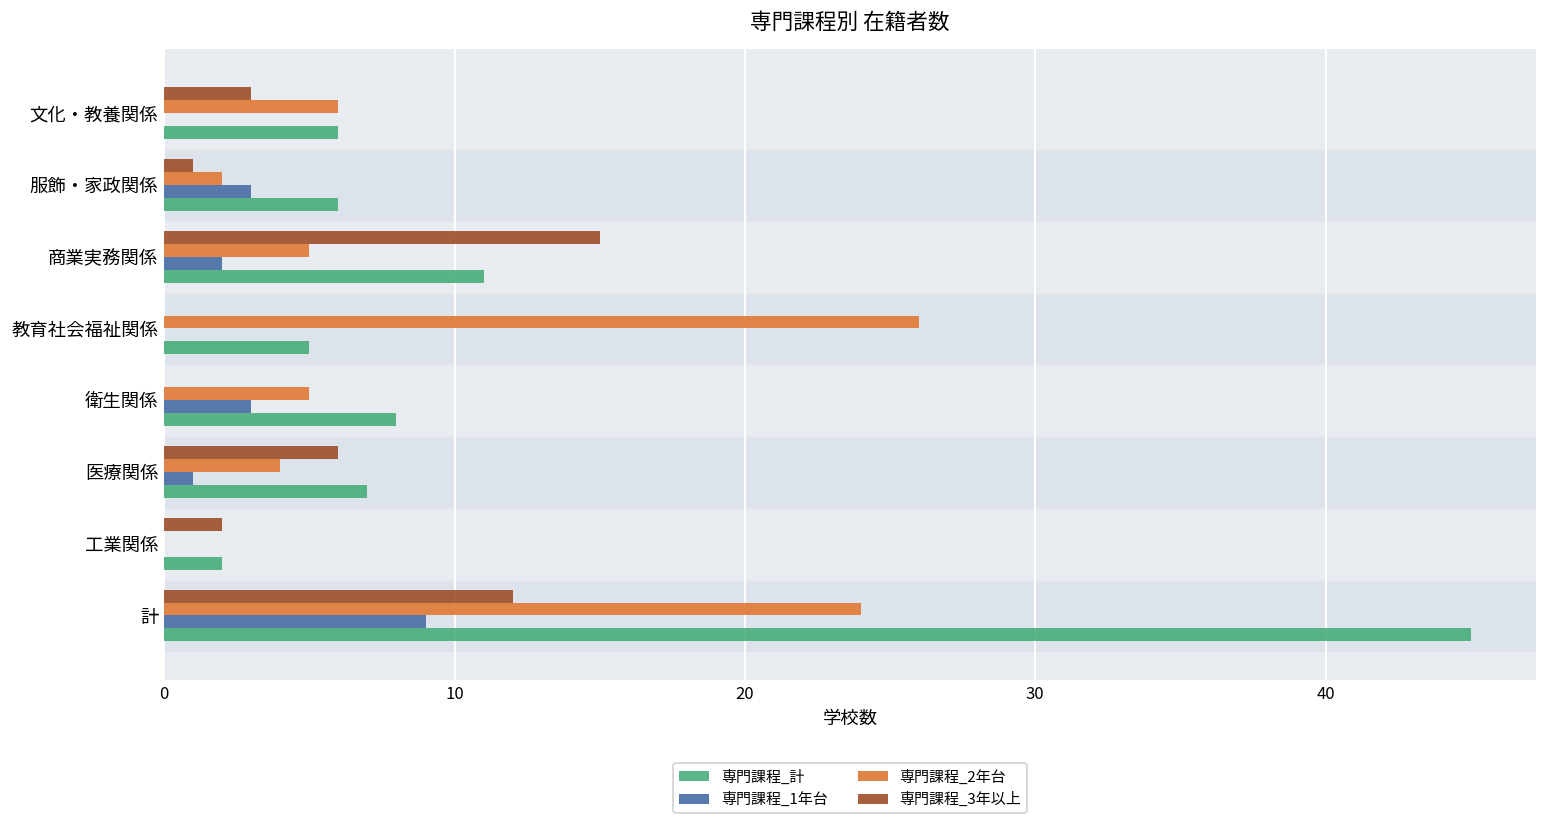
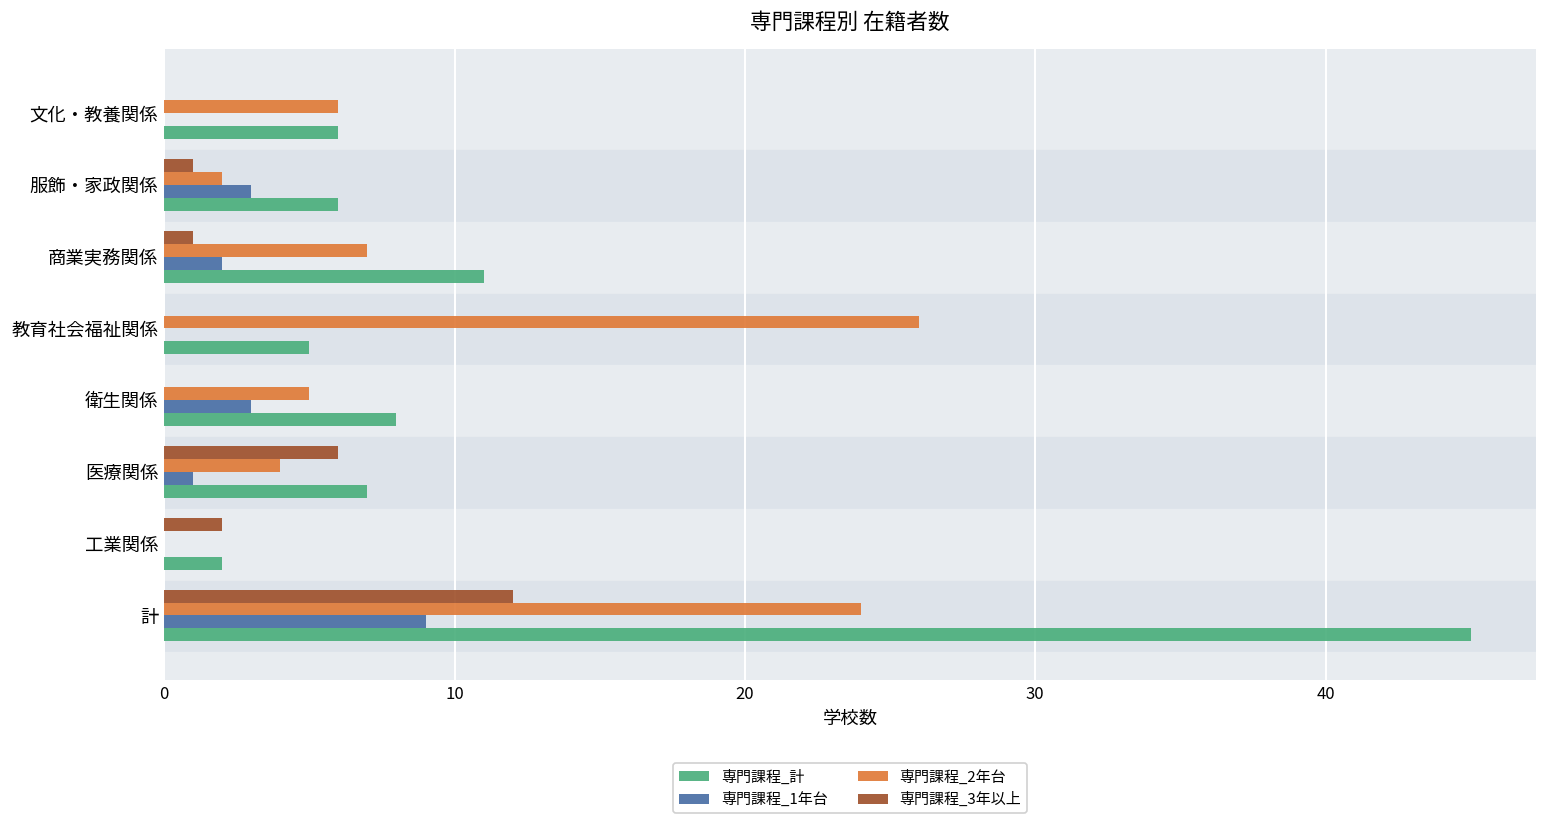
  {
    "専門課程_計": {
      "文化・教養関係": 6,
      "服飾・家政関係": 6,
      "商業実務関係": 11,
      "教育社会福祉関係": 5,
      "衛生関係": 8,
      "医療関係": 7,
      "工業関係": 2,
      "計": 45
    },
    "専門課程_1年台": {
      "文化・教養関係": 0,
      "服飾・家政関係": 3,
      "商業実務関係": 2,
      "教育社会福祉関係": 0,
      "衛生関係": 3,
      "医療関係": 1,
      "工業関係": 0,
      "計": 9
    },
    "専門課程_2年台": {
      "文化・教養関係": 6,
      "服飾・家政関係": 2,
-     "商業実務関係": 5,
+     "商業実務関係": 7,
      "教育社会福祉関係": 26,
      "衛生関係": 5,
      "医療関係": 4,
      "工業関係": 0,
      "計": 24
    },
    "専門課程_3年以上": {
-     "文化・教養関係": 3,
+     "文化・教養関係": 0,
      "服飾・家政関係": 1,
-     "商業実務関係": 15,
+     "商業実務関係": 1,
      "教育社会福祉関係": 0,
      "衛生関係": 0,
      "医療関係": 6,
      "工業関係": 2,
      "計": 12
    }
  }
